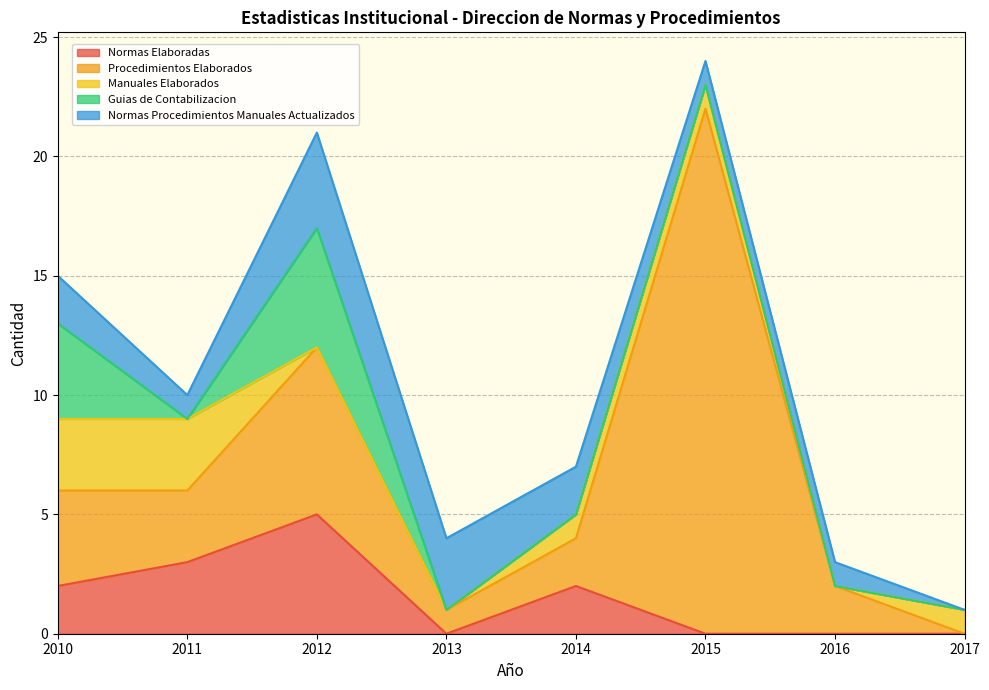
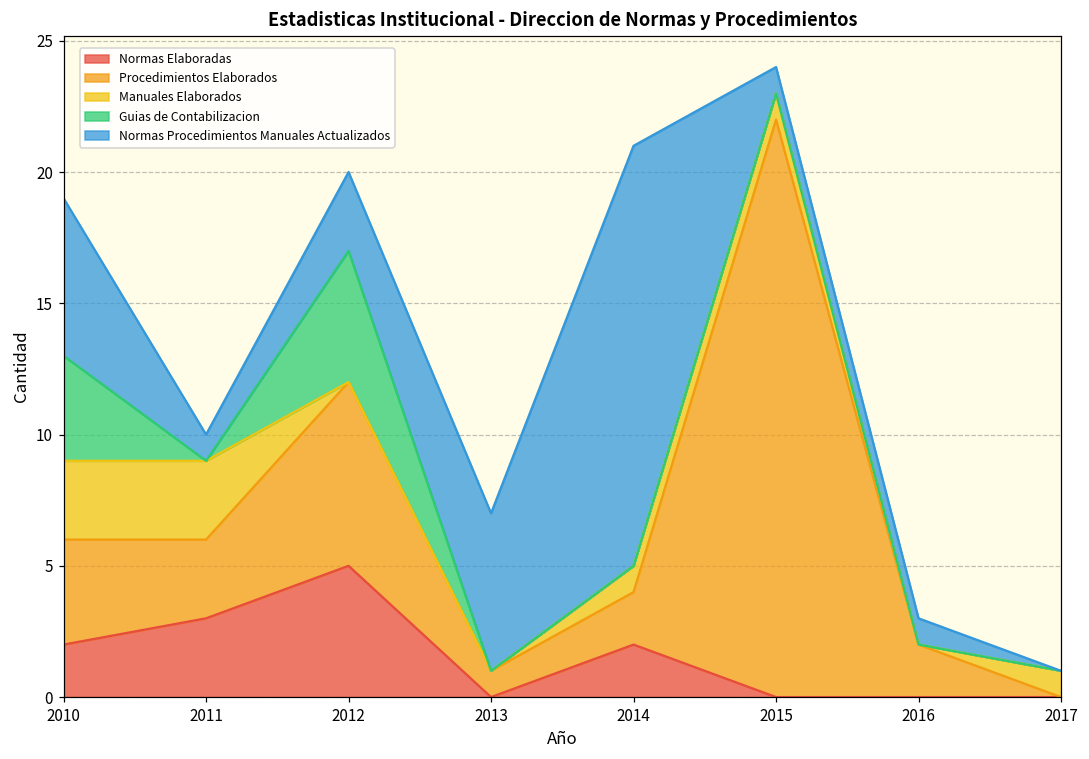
  {
    "Normas Elaboradas": {
      "2010": 2,
      "2011": 3,
      "2012": 5,
      "2013": 0,
      "2014": 2,
      "2015": 0,
      "2016": 0
    },
    "Guias de Contabilizacion": {
      "2010": 4,
      "2012": 5
    },
    "Normas Procedimientos Manuales Actualizados": {
-     "2010": 2,
+     "2010": 6,
      "2011": 1,
-     "2012": 4,
-     "2013": 3,
-     "2014": 2,
+     "2012": 3,
+     "2013": 6,
+     "2014": 16,
      "2015": 1,
      "2016": 1
    }
  }
